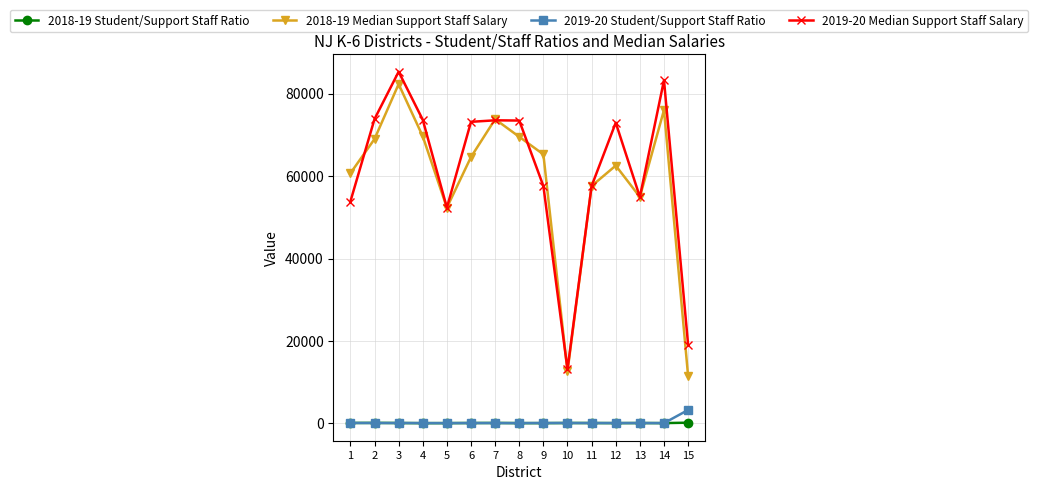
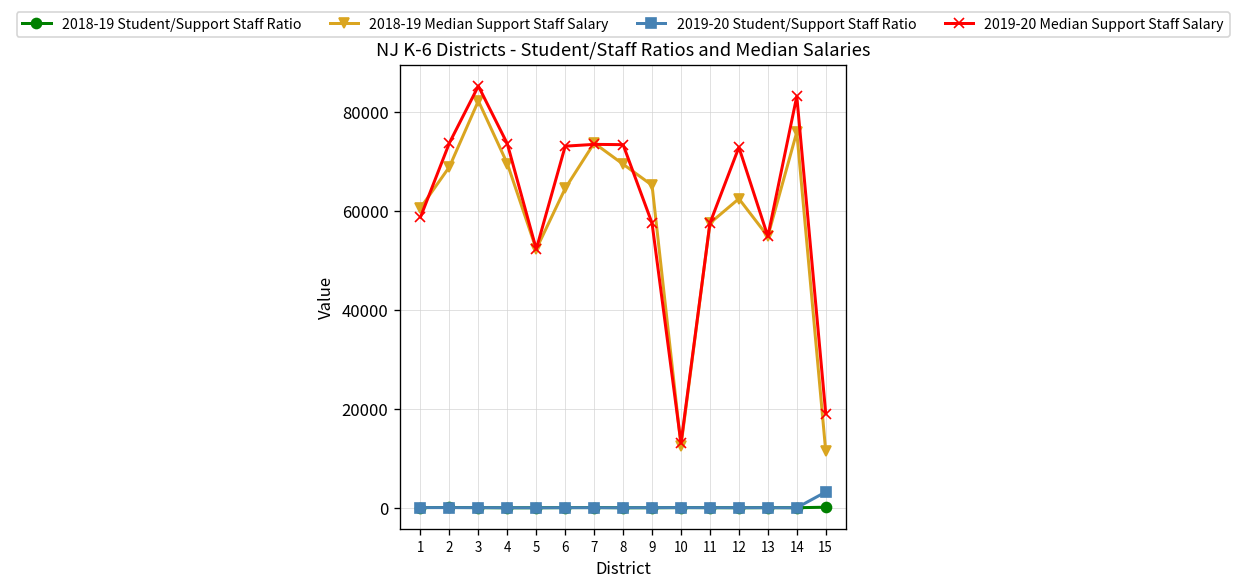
  {
    "2018-19 Student/Support Staff Ratio": {
      "15": 0
    },
    "2018-19 Median Support Staff Salary": {
      "1": 61000,
      "2": 69000,
      "3": 82000,
      "4": 70000,
      "6": 65000,
      "8": 70000,
      "9": 65000,
      "12": 63000,
      "14": 76000,
      "15": 11000
    },
    "2019-20 Student/Support Staff Ratio": {
      "15": 3000
    },
    "2019-20 Median Support Staff Salary": {
-     "1": 54000,
+     "1": 59000,
      "2": 74000,
      "3": 85000,
      "4": 74000,
      "6": 73000,
      "8": 73000,
      "9": 58000,
      "12": 73000,
      "14": 83000,
      "15": 19000
    }
  }
